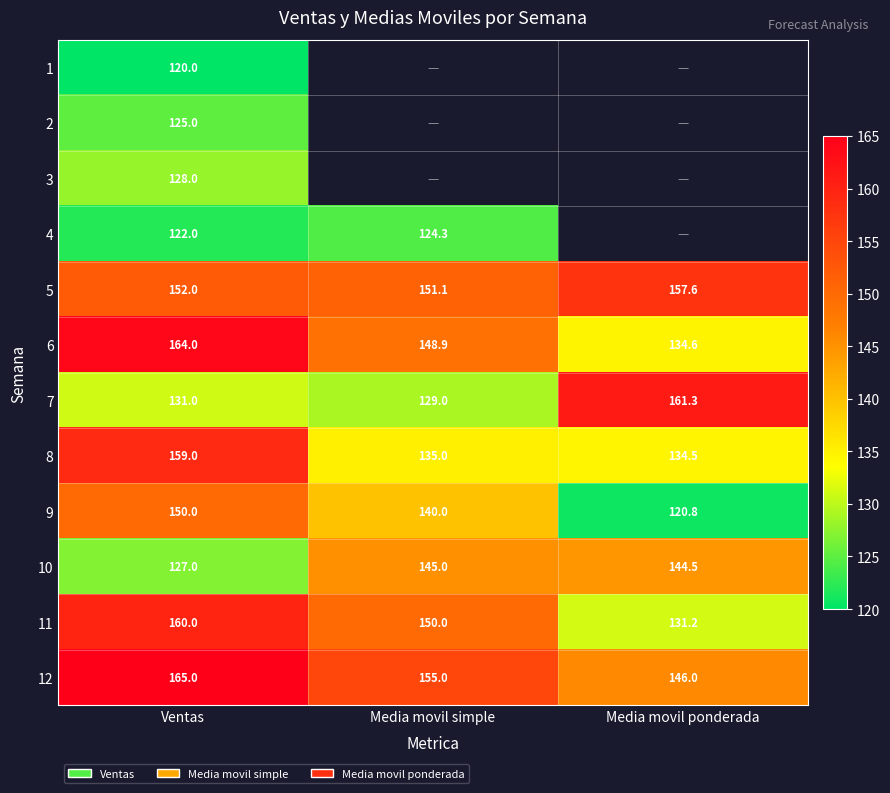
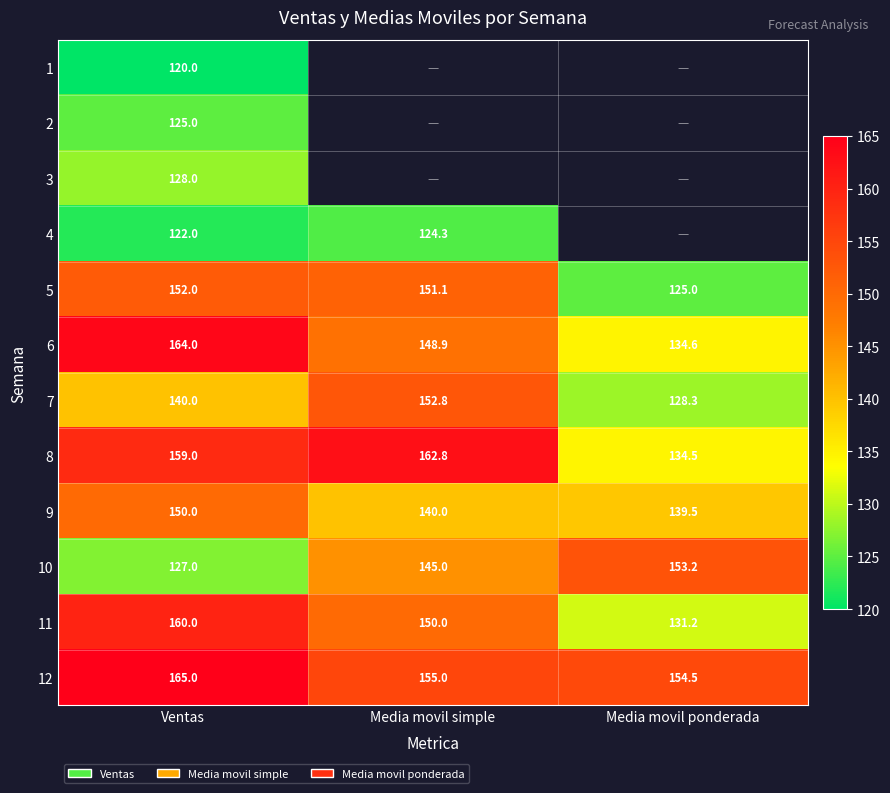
  {
    "1": {
      "Ventas": 120.0
    },
    "2": {
      "Ventas": 125.0
    },
    "3": {
      "Ventas": 128.0
    },
    "4": {
      "Ventas": 122.0,
      "Media movil simple": 124.3
    },
    "5": {
      "Ventas": 152.0,
      "Media movil simple": 151.1,
-     "Media movil ponderada": 157.6
+     "Media movil ponderada": 125.0
    },
    "6": {
      "Ventas": 164.0,
      "Media movil simple": 148.9,
      "Media movil ponderada": 134.6
    },
    "7": {
-     "Ventas": 131.0,
-     "Media movil simple": 129.0,
-     "Media movil ponderada": 161.3
+     "Ventas": 140.0,
+     "Media movil simple": 152.8,
+     "Media movil ponderada": 128.3
    },
    "8": {
      "Ventas": 159.0,
-     "Media movil simple": 135.0,
+     "Media movil simple": 162.8,
      "Media movil ponderada": 134.5
    },
    "9": {
      "Ventas": 150.0,
      "Media movil simple": 140.0,
-     "Media movil ponderada": 120.8
+     "Media movil ponderada": 139.5
    },
    "10": {
      "Ventas": 127.0,
      "Media movil simple": 145.0,
-     "Media movil ponderada": 144.5
+     "Media movil ponderada": 153.2
    },
    "11": {
      "Ventas": 160.0,
      "Media movil simple": 150.0,
      "Media movil ponderada": 131.2
    },
    "12": {
      "Ventas": 165.0,
      "Media movil simple": 155.0,
-     "Media movil ponderada": 146.0
+     "Media movil ponderada": 154.5
    }
  }
